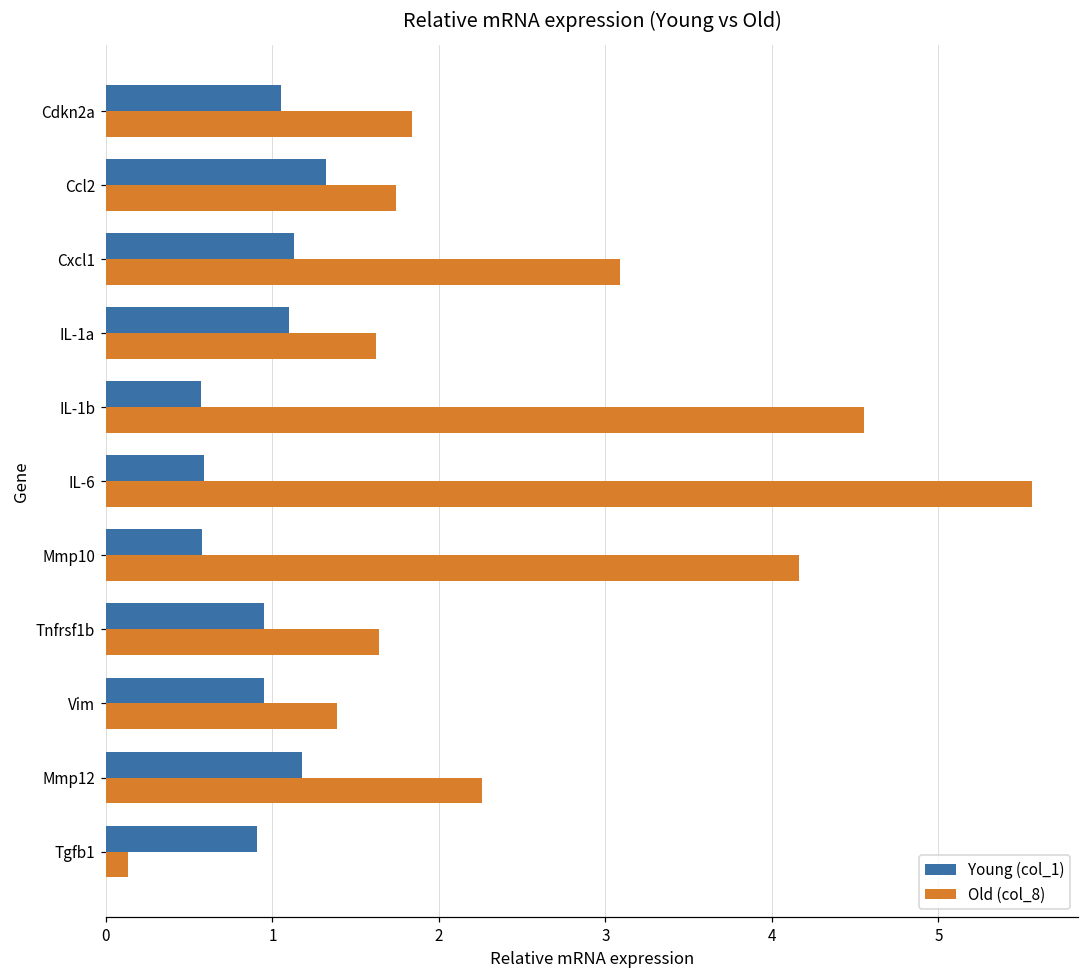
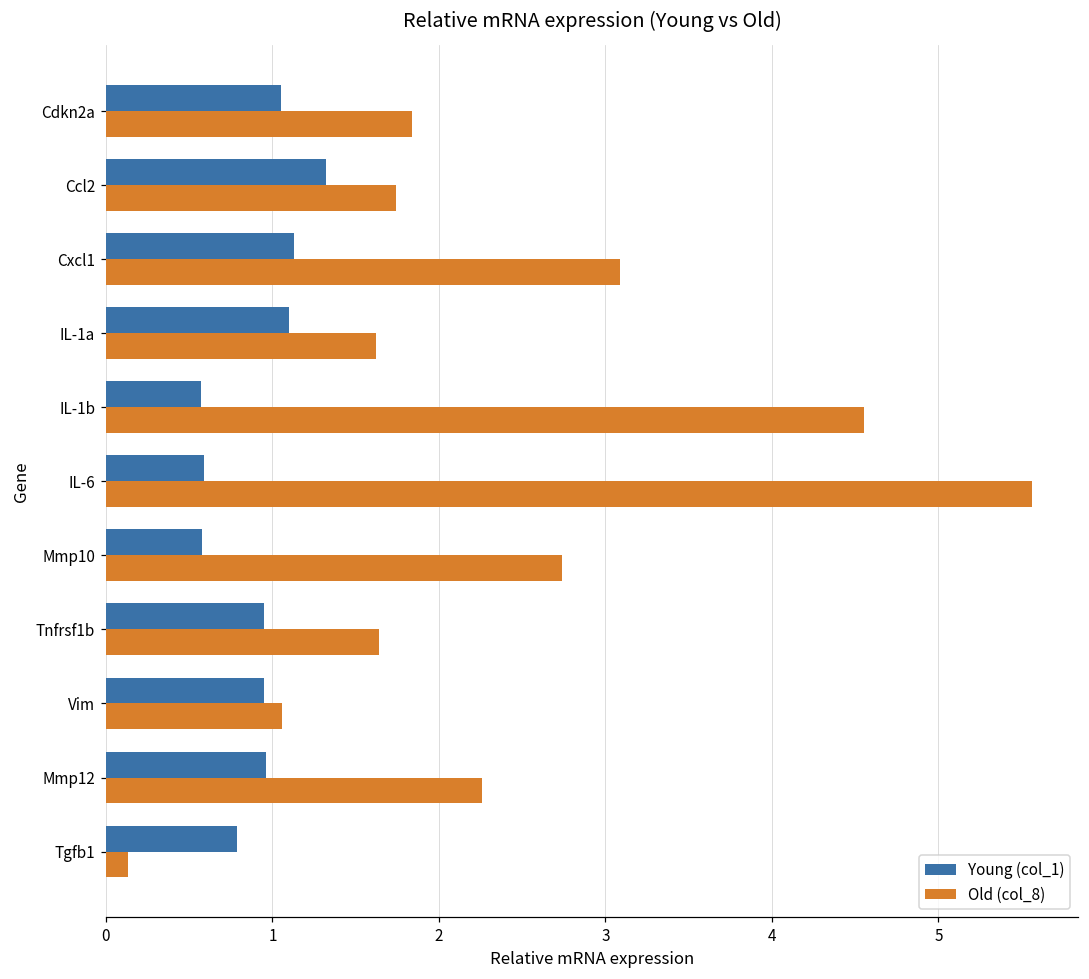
  {
    "Young (col_1)": {
      "Cdkn2a": 1.05,
      "Ccl2": 1.32,
      "Cxcl1": 1.13,
      "IL-1a": 1.10,
      "IL-1b": 0.57,
      "IL-6": 0.59,
      "Mmp10": 0.58,
      "Tnfrsf1b": 0.95,
      "Vim": 0.95,
-     "Mmp12": 1.18,
-     "Tgfb1": 0.91
+     "Mmp12": 0.96,
+     "Tgfb1": 0.79
    },
    "Old (col_8)": {
      "Cdkn2a": 1.84,
      "Ccl2": 1.74,
      "Cxcl1": 3.09,
      "IL-1a": 1.62,
      "IL-1b": 4.55,
      "IL-6": 5.56,
-     "Mmp10": 4.16,
+     "Mmp10": 2.74,
      "Tnfrsf1b": 1.64,
-     "Vim": 1.39,
+     "Vim": 1.06,
      "Mmp12": 2.26,
      "Tgfb1": 0.13
    }
  }
